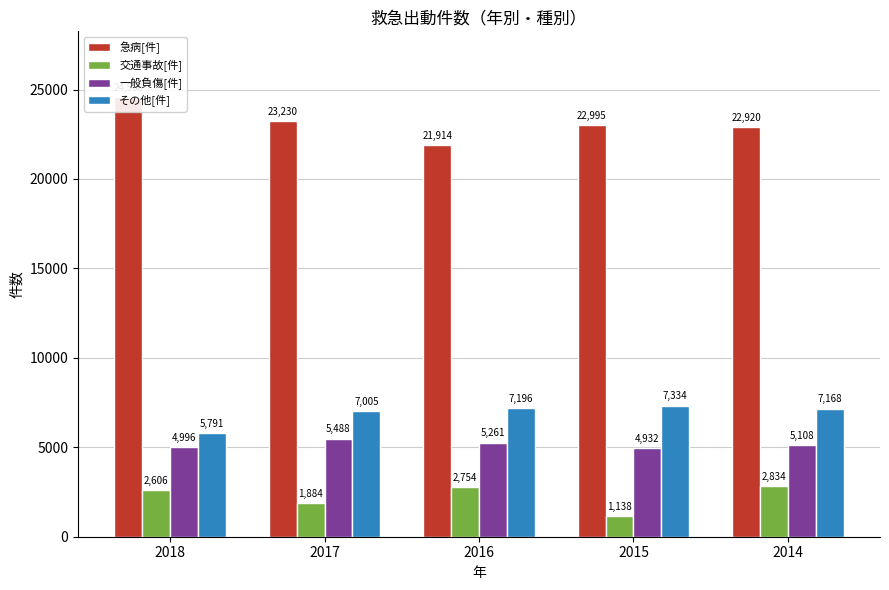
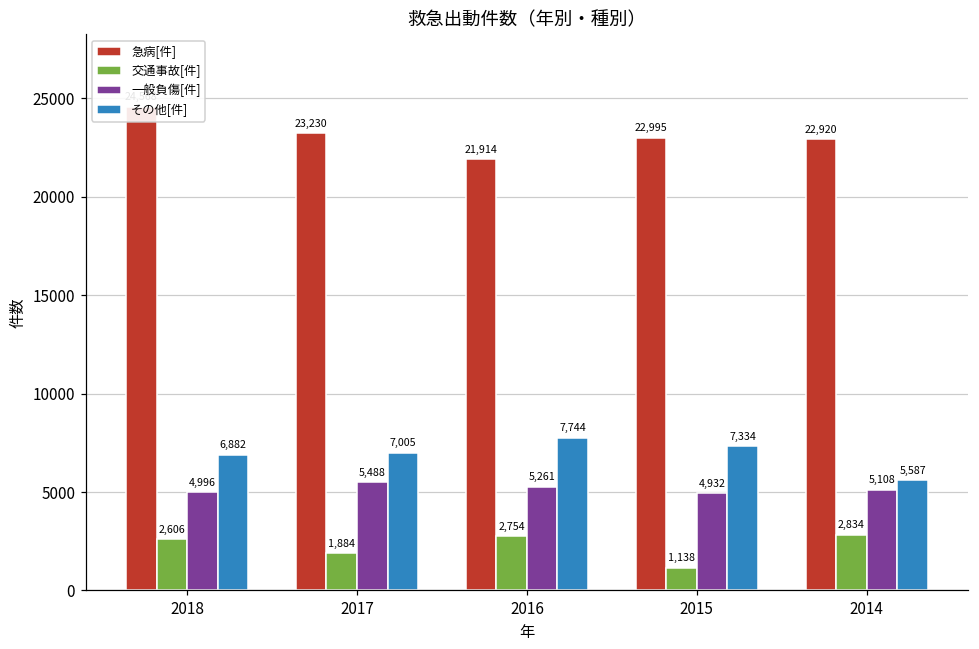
  {
    "急病[件]": {
      "2017": "23,230",
      "2016": "21,914",
      "2015": "22,995",
      "2014": "22,920"
    },
    "交通事故[件]": {
      "2018": "2,606",
      "2017": "1,884",
      "2016": "2,754",
      "2015": "1,138",
      "2014": "2,834"
    },
    "一般負傷[件]": {
      "2018": "4,996",
      "2017": "5,488",
      "2016": "5,261",
      "2015": "4,932",
      "2014": "5,108"
    },
    "その他[件]": {
-     "2018": "5,791",
+     "2018": "6,882",
      "2017": "7,005",
-     "2016": "7,196",
+     "2016": "7,744",
      "2015": "7,334",
-     "2014": "7,168"
+     "2014": "5,587"
    }
  }
